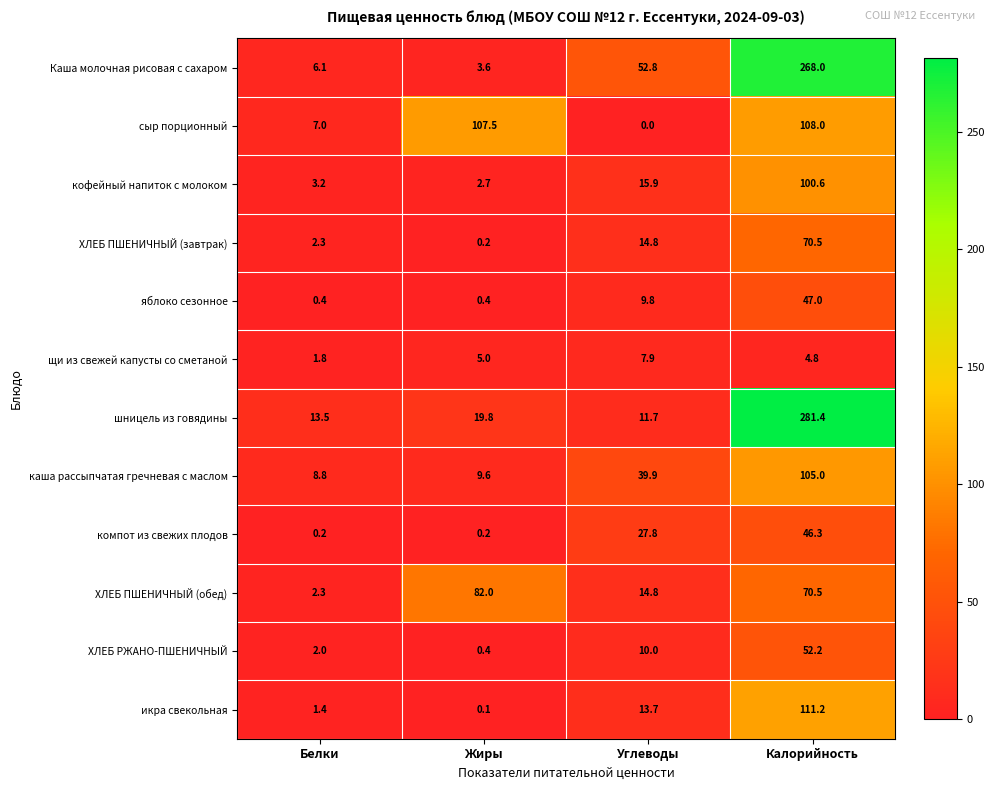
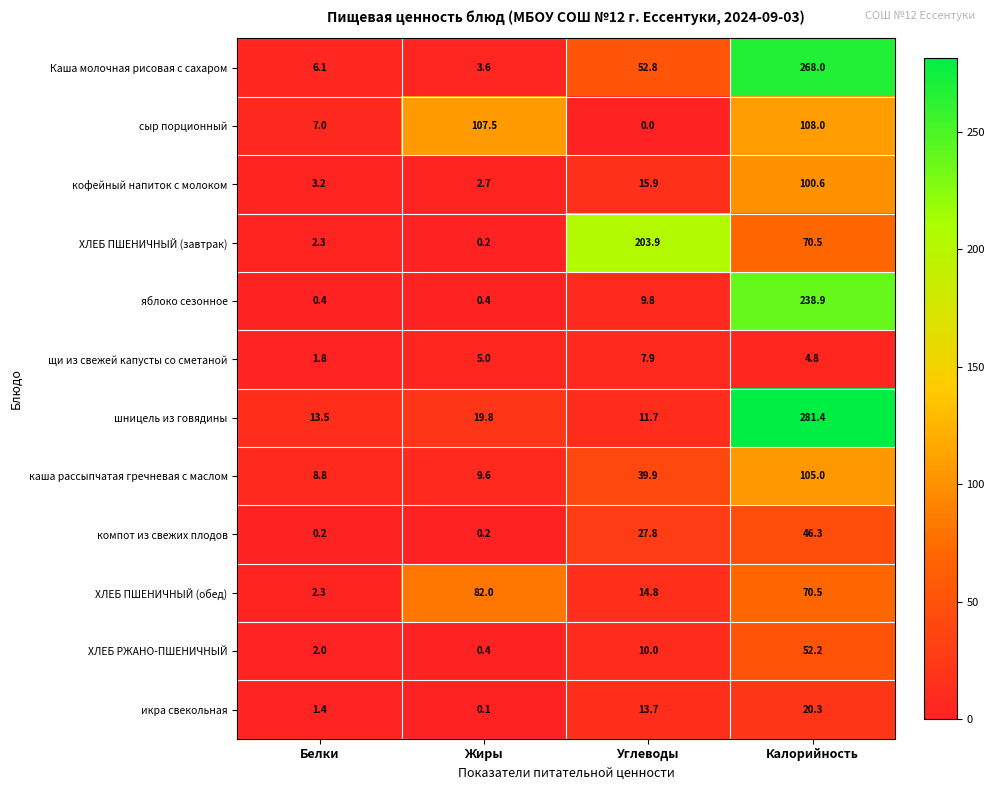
  {
    "Каша молочная рисовая с сахаром": {
      "Белки": 6.1,
      "Жиры": 3.6,
      "Углеводы": 52.8,
      "Калорийность": 268.0
    },
    "сыр порционный": {
      "Белки": 7.0,
      "Жиры": 107.5,
      "Углеводы": 0.0,
      "Калорийность": 108.0
    },
    "кофейный напиток с молоком": {
      "Белки": 3.2,
      "Жиры": 2.7,
      "Углеводы": 15.9,
      "Калорийность": 100.6
    },
    "ХЛЕБ ПШЕНИЧНЫЙ (завтрак)": {
      "Белки": 2.3,
      "Жиры": 0.2,
-     "Углеводы": 14.8,
+     "Углеводы": 203.9,
      "Калорийность": 70.5
    },
    "яблоко сезонное": {
      "Белки": 0.4,
      "Жиры": 0.4,
      "Углеводы": 9.8,
-     "Калорийность": 47.0
+     "Калорийность": 238.9
    },
    "щи из свежей капусты со сметаной": {
      "Белки": 1.8,
      "Жиры": 5.0,
      "Углеводы": 7.9,
      "Калорийность": 4.8
    },
    "шницель из говядины": {
      "Белки": 13.5,
      "Жиры": 19.8,
      "Углеводы": 11.7,
      "Калорийность": 281.4
    },
    "каша рассыпчатая гречневая с маслом": {
      "Белки": 8.8,
      "Жиры": 9.6,
      "Углеводы": 39.9,
      "Калорийность": 105.0
    },
    "компот из свежих плодов": {
      "Белки": 0.2,
      "Жиры": 0.2,
      "Углеводы": 27.8,
      "Калорийность": 46.3
    },
    "ХЛЕБ ПШЕНИЧНЫЙ (обед)": {
      "Белки": 2.3,
      "Жиры": 82.0,
      "Углеводы": 14.8,
      "Калорийность": 70.5
    },
    "ХЛЕБ РЖАНО-ПШЕНИЧНЫЙ": {
      "Белки": 2.0,
      "Жиры": 0.4,
      "Углеводы": 10.0,
      "Калорийность": 52.2
    },
    "икра свекольная": {
      "Белки": 1.4,
      "Жиры": 0.1,
      "Углеводы": 13.7,
-     "Калорийность": 111.2
+     "Калорийность": 20.3
    }
  }
